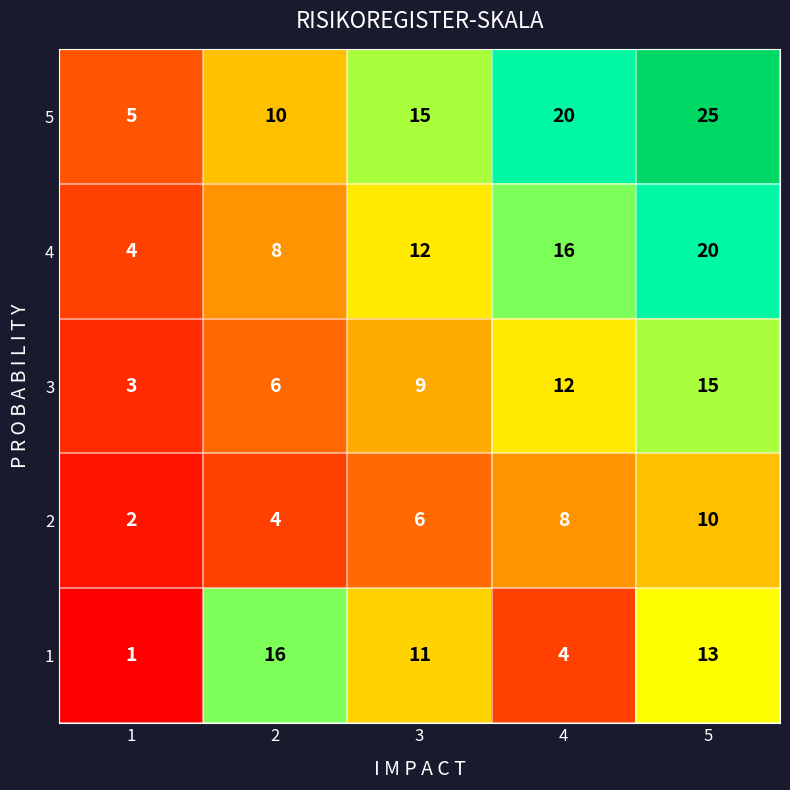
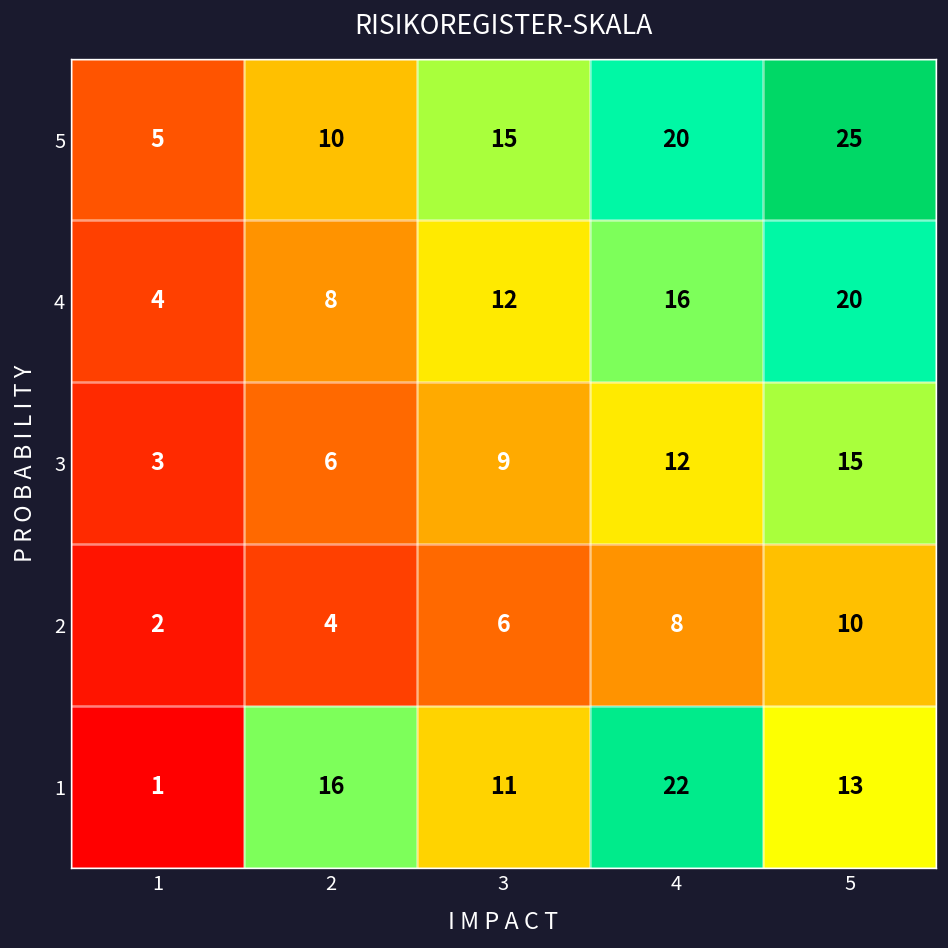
  {
    "5": {
      "1": 5,
      "2": 10,
      "3": 15,
      "4": 20,
      "5": 25
    },
    "4": {
      "1": 4,
      "2": 8,
      "3": 12,
      "4": 16,
      "5": 20
    },
    "3": {
      "1": 3,
      "2": 6,
      "3": 9,
      "4": 12,
      "5": 15
    },
    "2": {
      "1": 2,
      "2": 4,
      "3": 6,
      "4": 8,
      "5": 10
    },
    "1": {
      "1": 1,
      "2": 16,
      "3": 11,
-     "4": 4,
+     "4": 22,
      "5": 13
    }
  }
